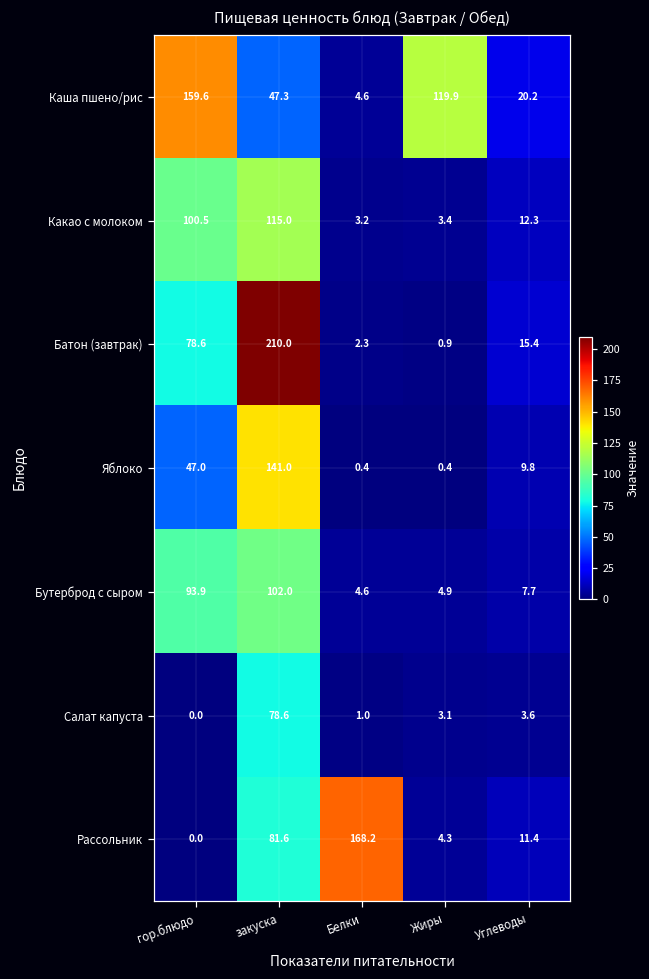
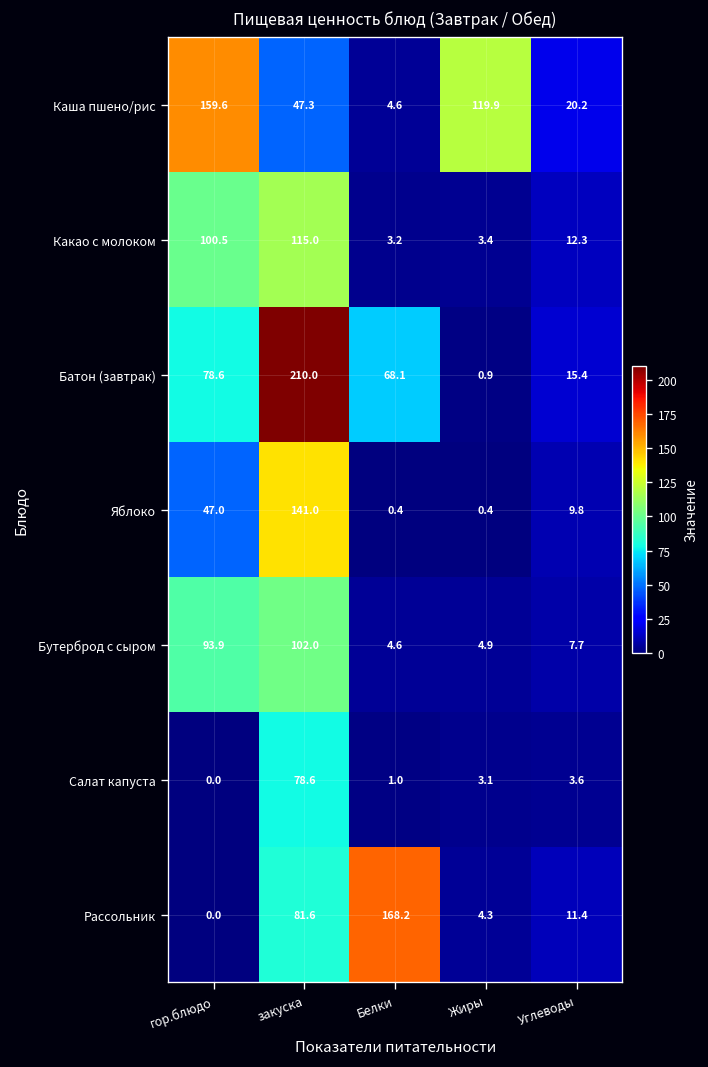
  {
    "Каша пшено/рис": {
      "гор.блюдо": 159.6,
      "закуска": 47.3,
      "Белки": 4.6,
      "Жиры": 119.9,
      "Углеводы": 20.2
    },
    "Какао с молоком": {
      "гор.блюдо": 100.5,
      "закуска": 115.0,
      "Белки": 3.2,
      "Жиры": 3.4,
      "Углеводы": 12.3
    },
    "Батон (завтрак)": {
      "гор.блюдо": 78.6,
      "закуска": 210.0,
-     "Белки": 2.3,
+     "Белки": 68.1,
      "Жиры": 0.9,
      "Углеводы": 15.4
    },
    "Яблоко": {
      "гор.блюдо": 47.0,
      "закуска": 141.0,
      "Белки": 0.4,
      "Жиры": 0.4,
      "Углеводы": 9.8
    },
    "Бутерброд с сыром": {
      "гор.блюдо": 93.9,
      "закуска": 102.0,
      "Белки": 4.6,
      "Жиры": 4.9,
      "Углеводы": 7.7
    },
    "Салат капуста": {
      "гор.блюдо": 0.0,
      "закуска": 78.6,
      "Белки": 1.0,
      "Жиры": 3.1,
      "Углеводы": 3.6
    },
    "Рассольник": {
      "гор.блюдо": 0.0,
      "закуска": 81.6,
      "Белки": 168.2,
      "Жиры": 4.3,
      "Углеводы": 11.4
    }
  }
